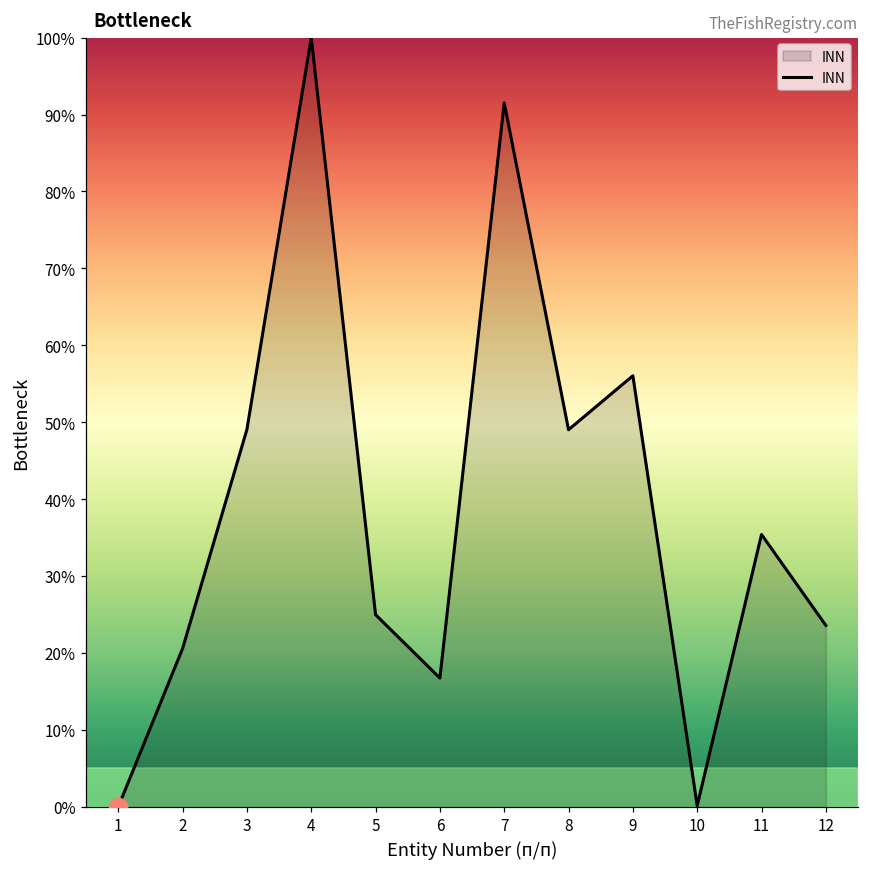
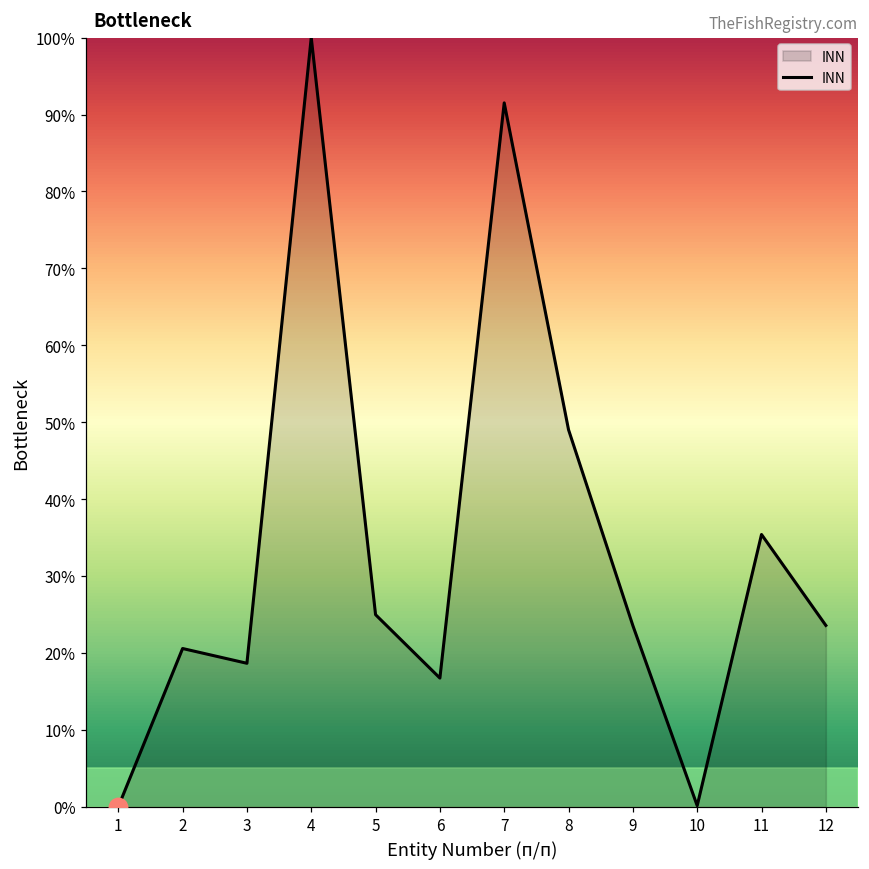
  {
    "INN": {
      "2": "21%",
-     "3": "49%",
+     "3": "19%",
      "4": "100%",
      "5": "25%",
      "6": "17%",
      "7": "92%",
      "8": "49%",
-     "9": "56%",
+     "9": "24%",
      "11": "35%",
      "12": "24%"
    }
  }
